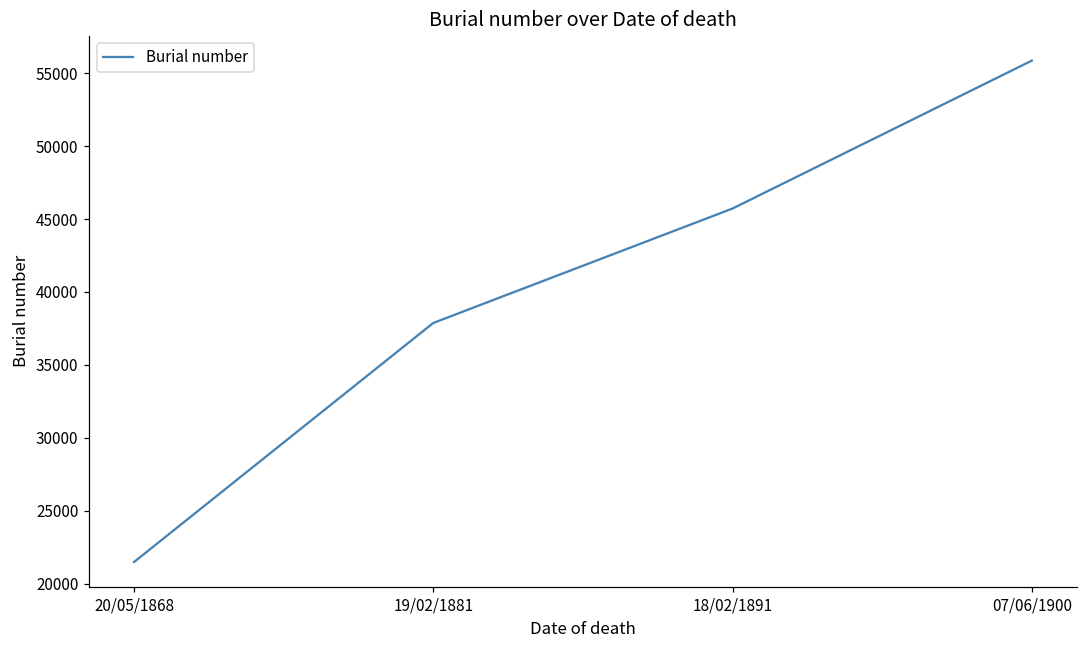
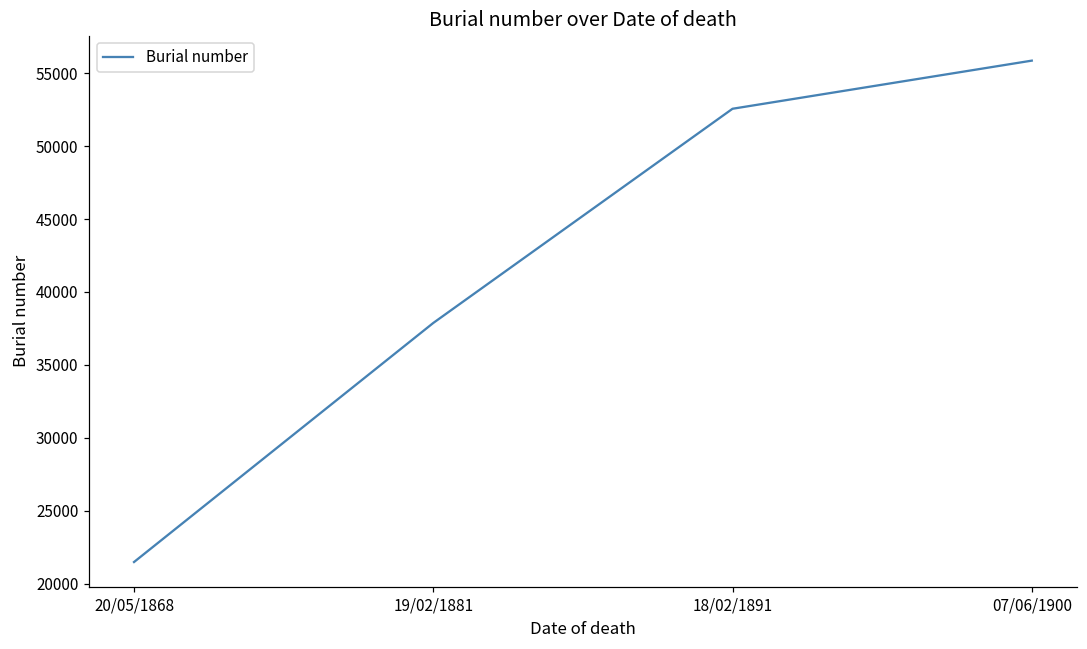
  {
    "20/05/1868": 21500,
    "19/02/1881": 37900,
-   "18/02/1891": 45700,
+   "18/02/1891": 52600,
    "07/06/1900": 55900
  }
